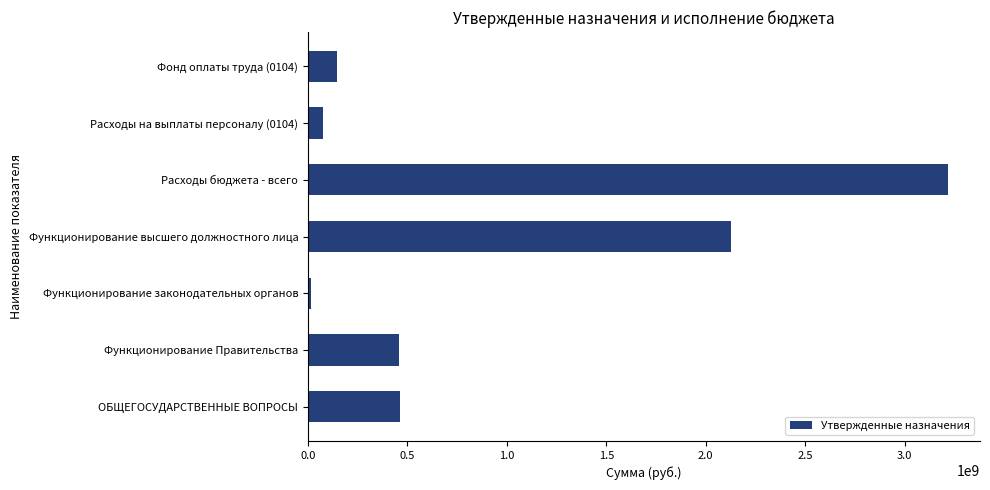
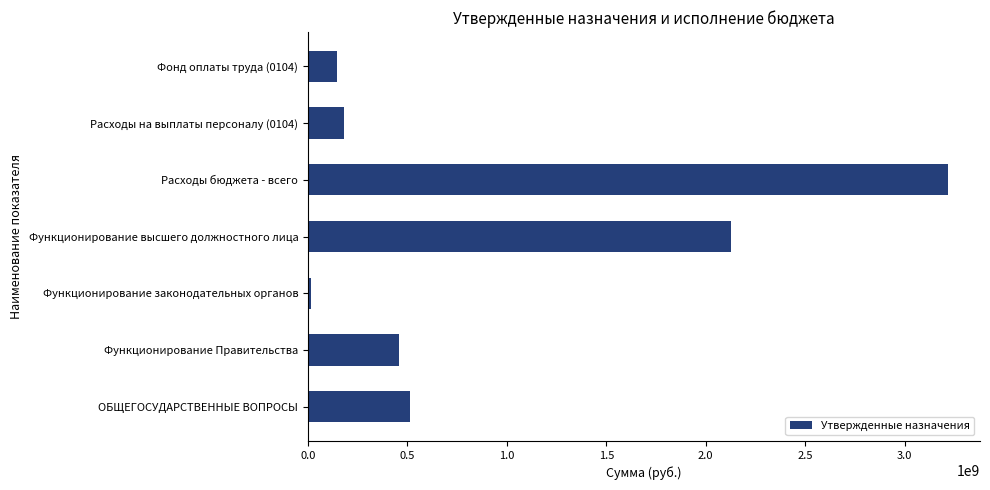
  {
    "Фонд оплаты труда (0104)": 140000000,
-   "Расходы на выплаты персоналу (0104)": 80000000,
+   "Расходы на выплаты персоналу (0104)": 180000000,
    "Расходы бюджета - всего": 3220000000,
    "Функционирование высшего должностного лица": 2130000000,
    "Функционирование законодательных органов": 20000000,
    "Функционирование Правительства": 460000000,
-   "ОБЩЕГОСУДАРСТВЕННЫЕ ВОПРОСЫ": 460000000
+   "ОБЩЕГОСУДАРСТВЕННЫЕ ВОПРОСЫ": 510000000
  }
